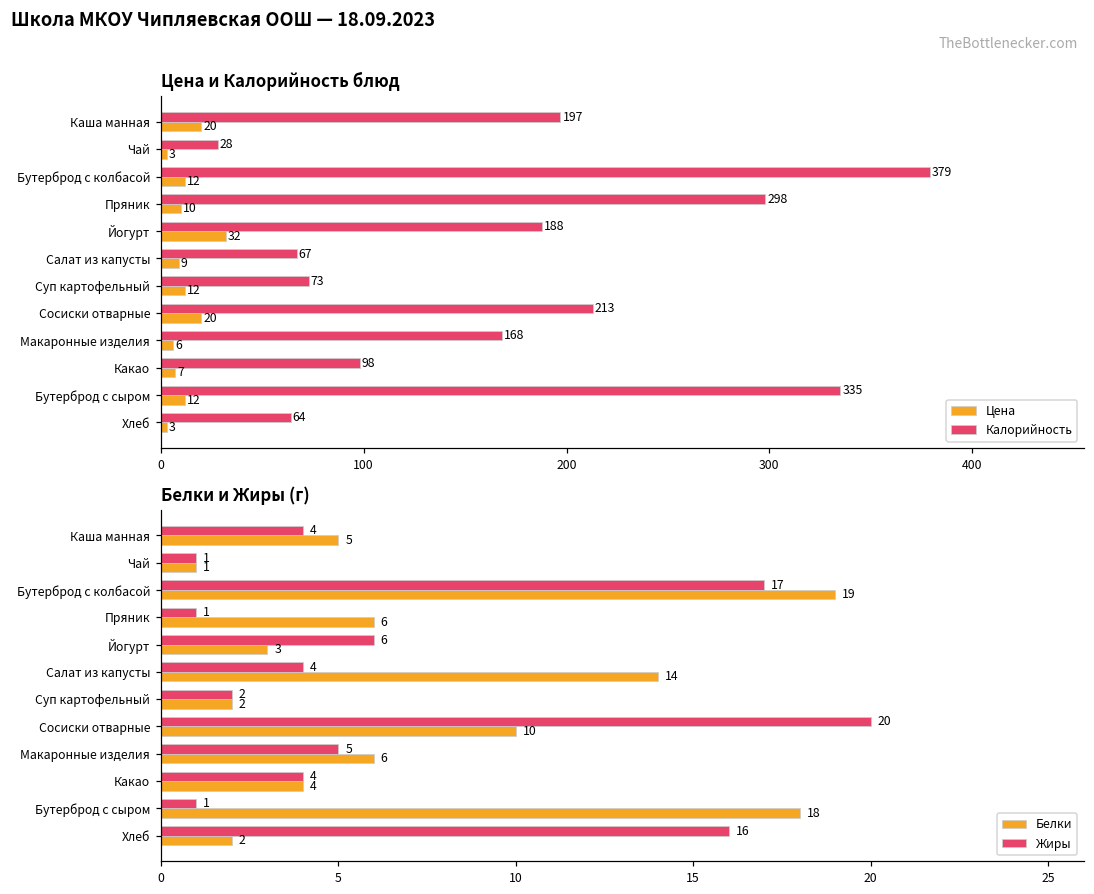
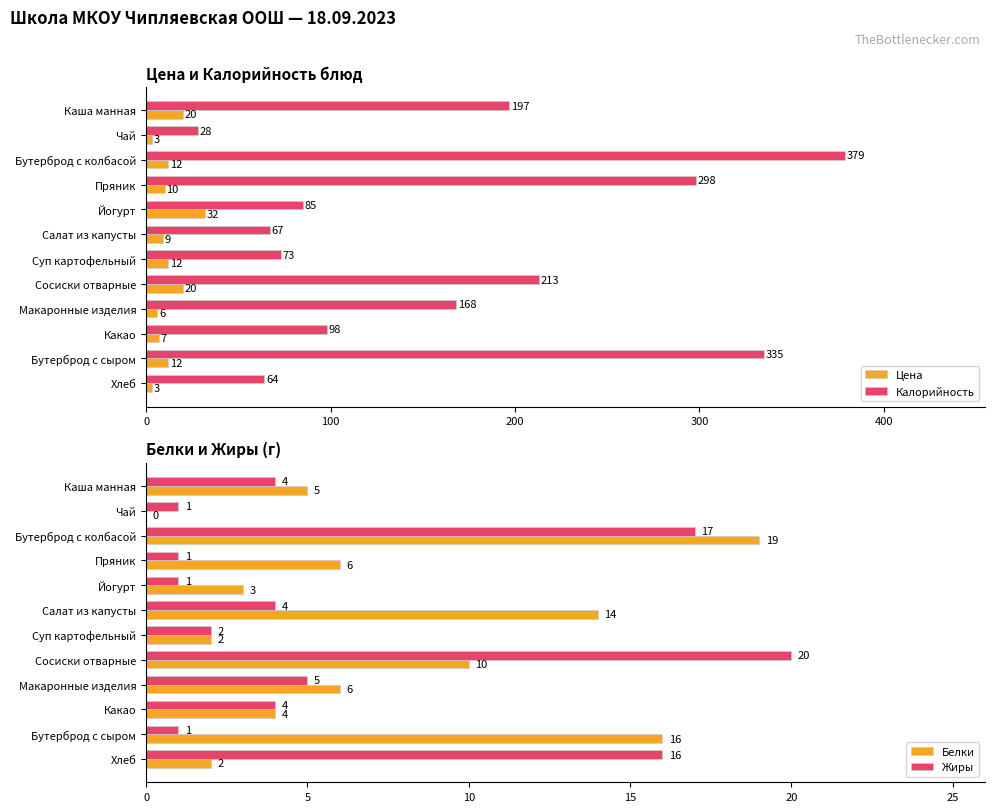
  {
    "Цена и Калорийность блюд": {
      "Цена": {
        "Каша манная": 20,
        "Чай": 3,
        "Бутерброд с колбасой": 12,
        "Пряник": 10,
        "Йогурт": 32,
        "Салат из капусты": 9,
        "Суп картофельный": 12,
        "Сосиски отварные": 20,
        "Макаронные изделия": 6,
        "Какао": 7,
        "Бутерброд с сыром": 12,
        "Хлеб": 3
      },
      "Калорийность": {
        "Каша манная": 197,
        "Чай": 28,
        "Бутерброд с колбасой": 379,
        "Пряник": 298,
-       "Йогурт": 188,
+       "Йогурт": 85,
        "Салат из капусты": 67,
        "Суп картофельный": 73,
        "Сосиски отварные": 213,
        "Макаронные изделия": 168,
        "Какао": 98,
        "Бутерброд с сыром": 335,
        "Хлеб": 64
      }
    },
    "Белки и Жиры (г)": {
      "Белки": {
        "Каша манная": 5,
-       "Чай": 1,
+       "Чай": 0,
        "Бутерброд с колбасой": 19,
        "Пряник": 6,
        "Йогурт": 3,
        "Салат из капусты": 14,
        "Суп картофельный": 2,
        "Сосиски отварные": 10,
        "Макаронные изделия": 6,
        "Какао": 4,
-       "Бутерброд с сыром": 18,
+       "Бутерброд с сыром": 16,
        "Хлеб": 2
      },
      "Жиры": {
        "Каша манная": 4,
        "Чай": 1,
        "Бутерброд с колбасой": 17,
        "Пряник": 1,
-       "Йогурт": 6,
+       "Йогурт": 1,
        "Салат из капусты": 4,
        "Суп картофельный": 2,
        "Сосиски отварные": 20,
        "Макаронные изделия": 5,
        "Какао": 4,
        "Бутерброд с сыром": 1,
        "Хлеб": 16
      }
    }
  }
